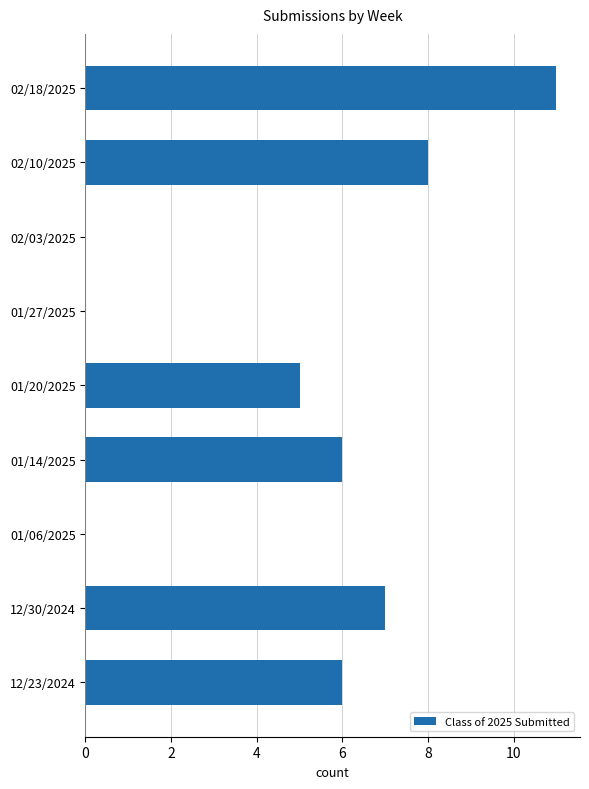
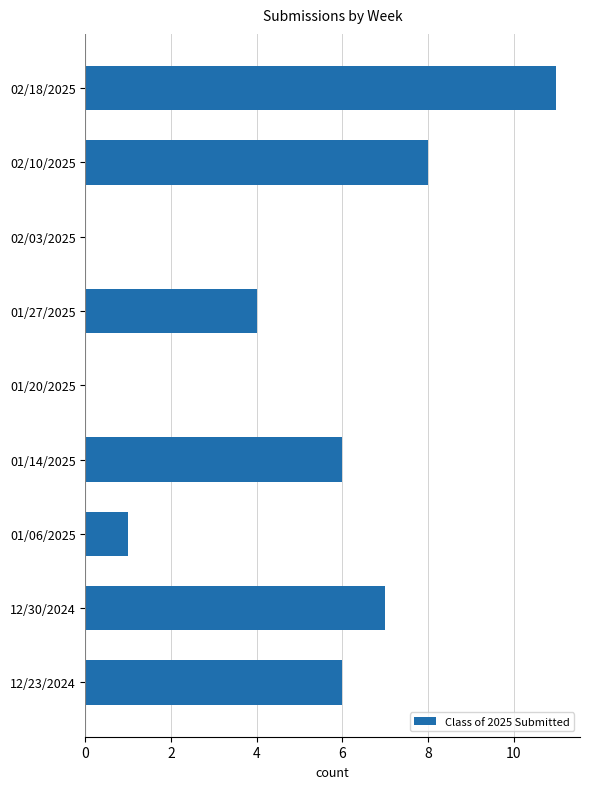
  {
    "02/18/2025": 11,
    "02/10/2025": 8,
    "02/03/2025": 0,
-   "01/27/2025": 0,
-   "01/20/2025": 5,
+   "01/27/2025": 4,
+   "01/20/2025": 0,
    "01/14/2025": 6,
-   "01/06/2025": 0,
+   "01/06/2025": 1,
    "12/30/2024": 7,
    "12/23/2024": 6
  }
